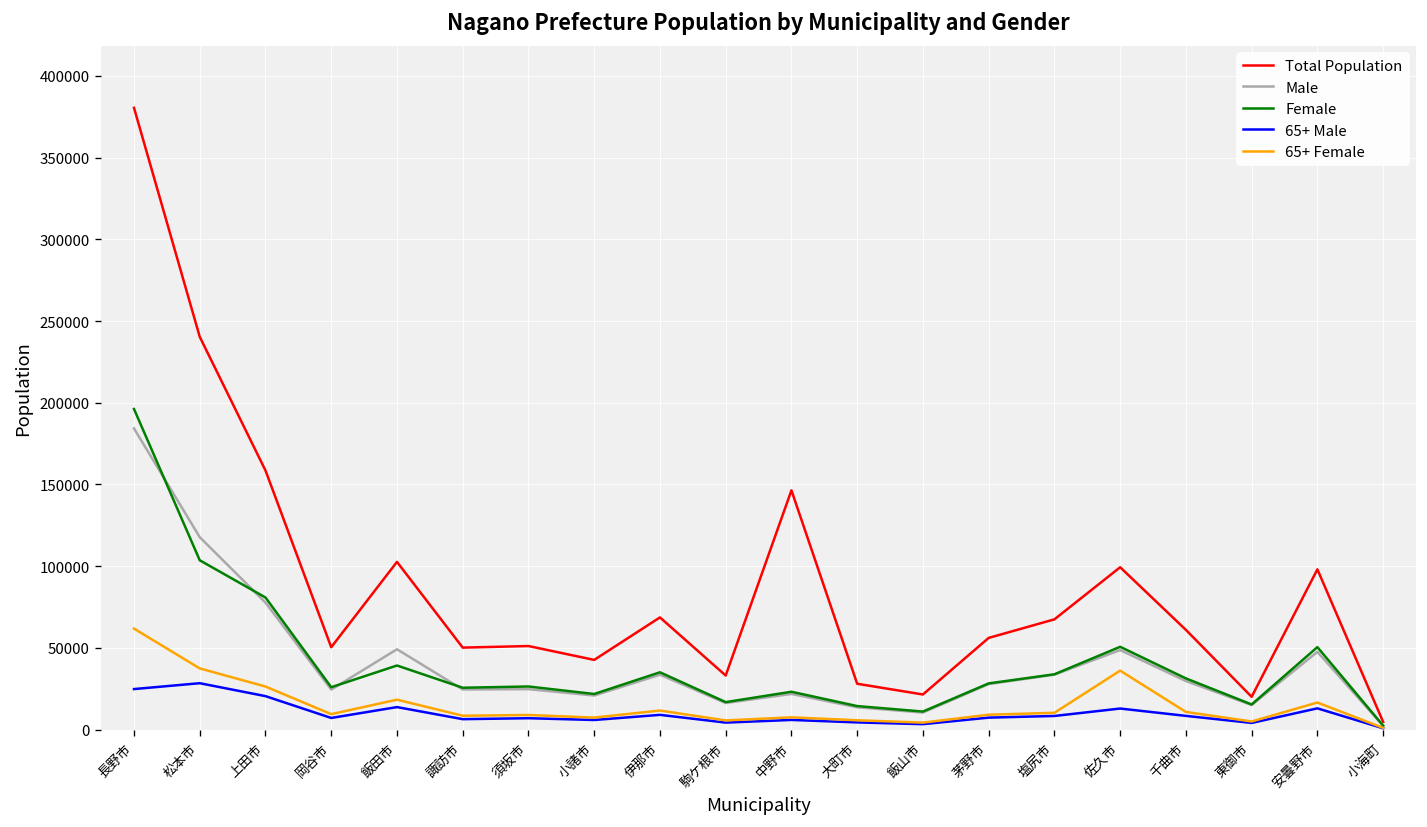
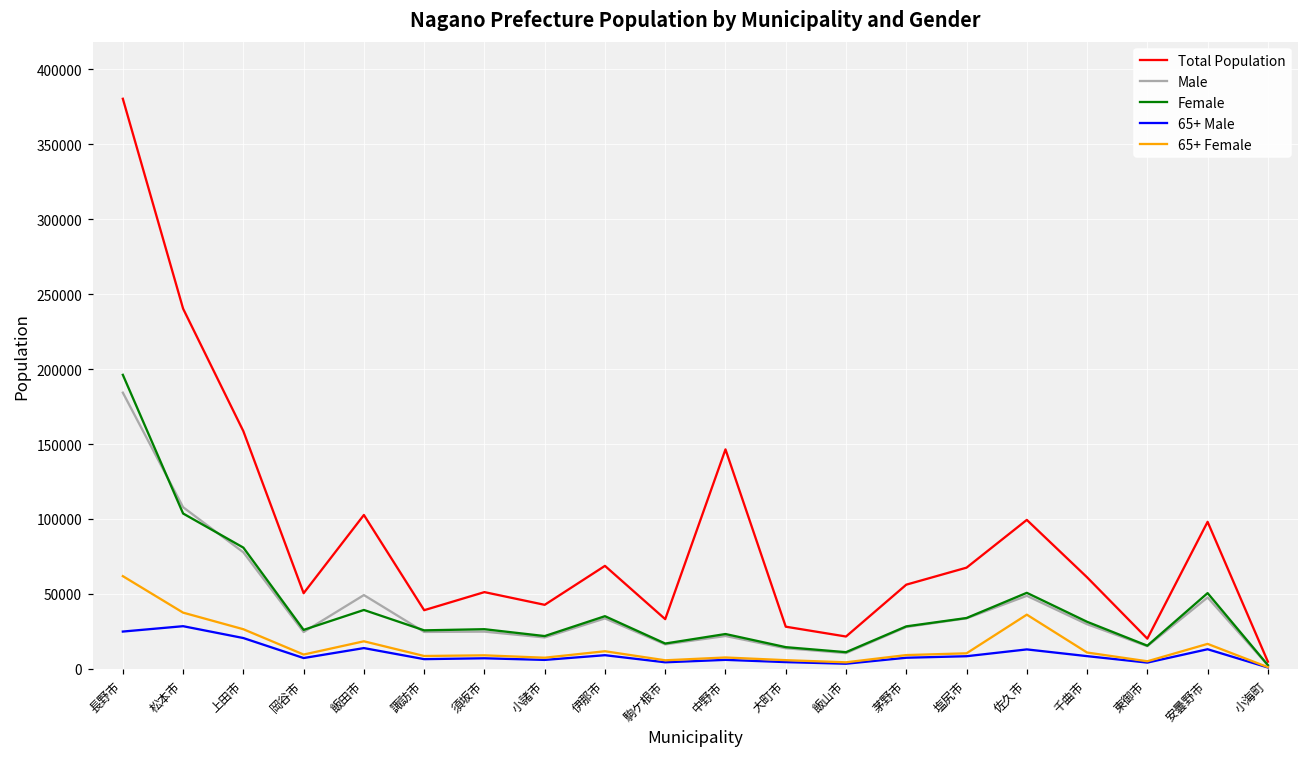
  {
    "Total Population": {
      "長野市": 380000,
      "松本市": 240000,
      "上田市": 159000,
      "岡谷市": 50000,
      "飯田市": 103000,
-     "諏訪市": 50000,
+     "諏訪市": 39000,
      "須坂市": 51000,
      "小諸市": 43000,
      "伊那市": 69000,
      "駒ケ根市": 33000,
      "中野市": 146000,
      "大町市": 28000,
      "飯山市": 21000,
      "茅野市": 56000,
      "塩尻市": 67000,
      "佐久市": 99000,
      "千曲市": 61000,
      "東御市": 20000,
      "安曇野市": 98000,
      "小海町": 5000
    },
    "Male": {
      "長野市": 184000,
-     "松本市": 118000,
+     "松本市": 108000,
      "上田市": 78000,
      "飯田市": 49000,
      "佐久市": 49000,
      "安曇野市": 48000
    },
    "Female": {
      "長野市": 196000,
      "松本市": 104000,
      "上田市": 81000,
      "飯田市": 39000,
      "佐久市": 51000,
      "安曇野市": 50000
    },
    "65+ Male": {
      "長野市": 25000,
      "松本市": 28000,
      "上田市": 20000,
      "岡谷市": 7000,
      "飯田市": 14000,
      "諏訪市": 6000,
      "須坂市": 7000,
      "伊那市": 9000,
      "塩尻市": 8000,
      "佐久市": 13000,
      "千曲市": 8000,
      "安曇野市": 13000
    },
    "65+ Female": {
      "長野市": 62000,
      "松本市": 37000,
      "上田市": 26000,
      "岡谷市": 9000,
      "飯田市": 18000,
      "諏訪市": 8000,
      "須坂市": 9000,
      "伊那市": 12000,
      "塩尻市": 10000,
      "佐久市": 36000,
      "千曲市": 11000,
      "安曇野市": 17000
    }
  }
